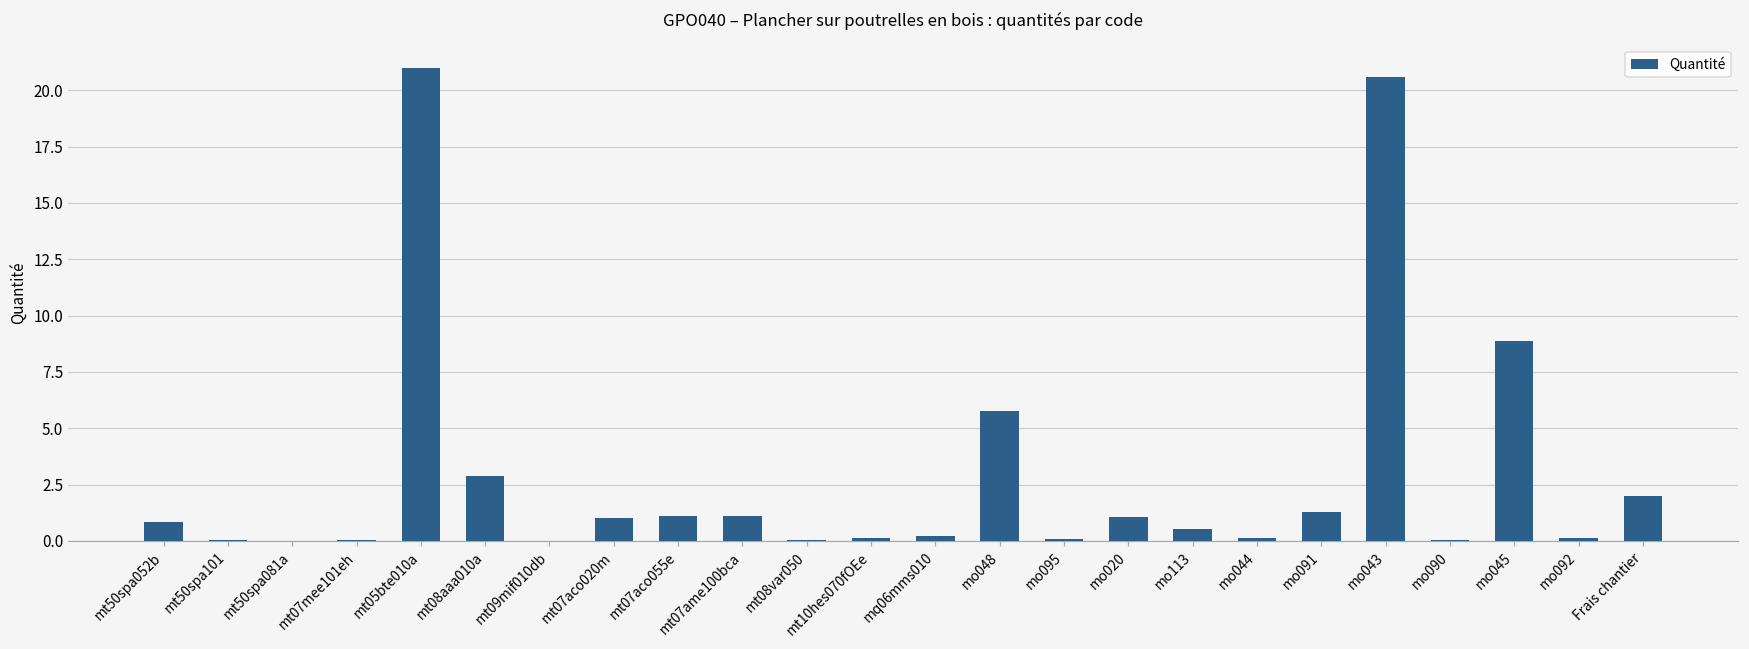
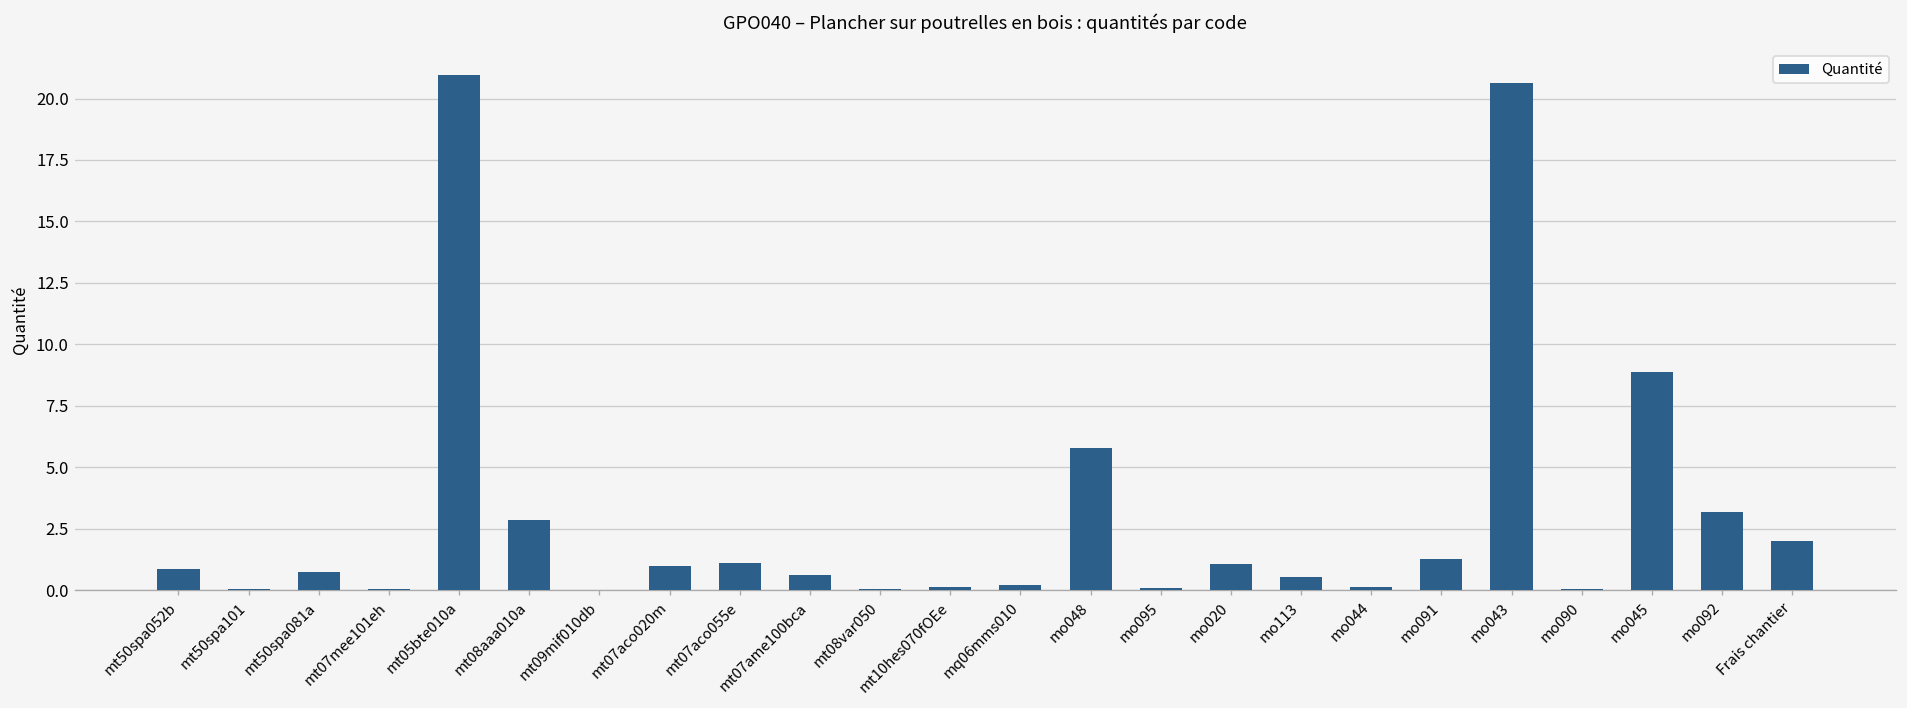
  {
    "mt50spa052b": 0.8,
-   "mt50spa081a": 0.0,
+   "mt50spa081a": 0.7,
    "mt05bte010a": 21.0,
    "mt08aaa010a": 2.9,
    "mt07aco020m": 1.0,
    "mt07aco055e": 1.1,
-   "mt07ame100bca": 1.1,
+   "mt07ame100bca": 0.6,
    "mt10hes070fOEe": 0.1,
    "mq06mms010": 0.2,
    "mo048": 5.8,
    "mo020": 1.0,
    "mo113": 0.5,
    "mo091": 1.3,
    "mo043": 20.6,
    "mo045": 8.9,
-   "mo092": 0.1,
+   "mo092": 3.2,
    "Frais chantier": 2.0
  }
